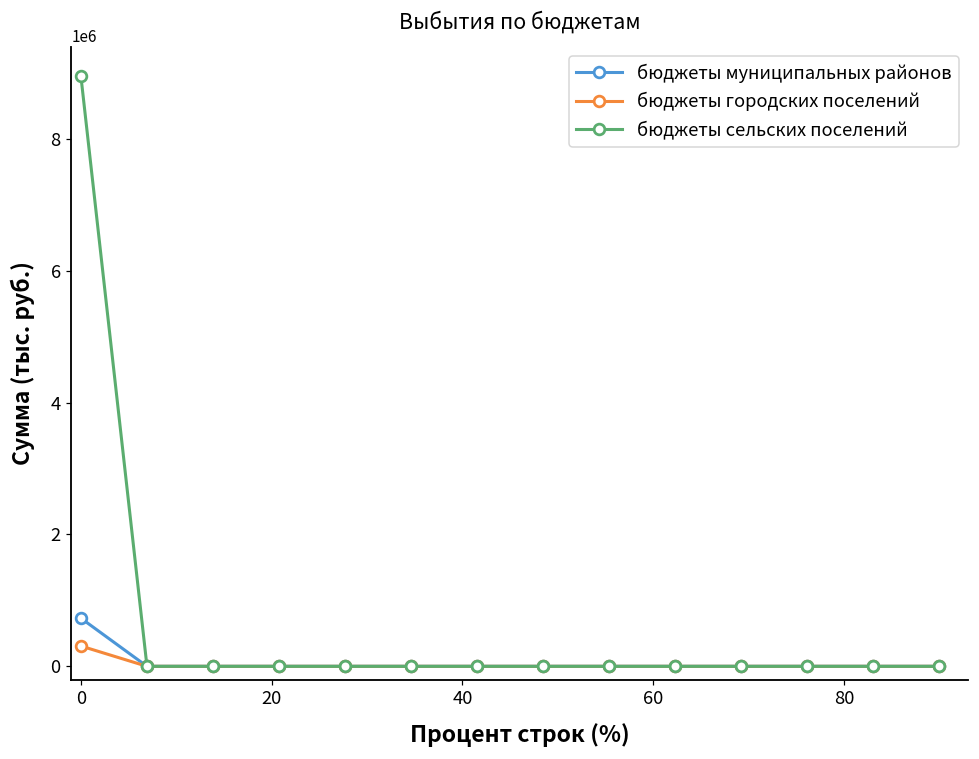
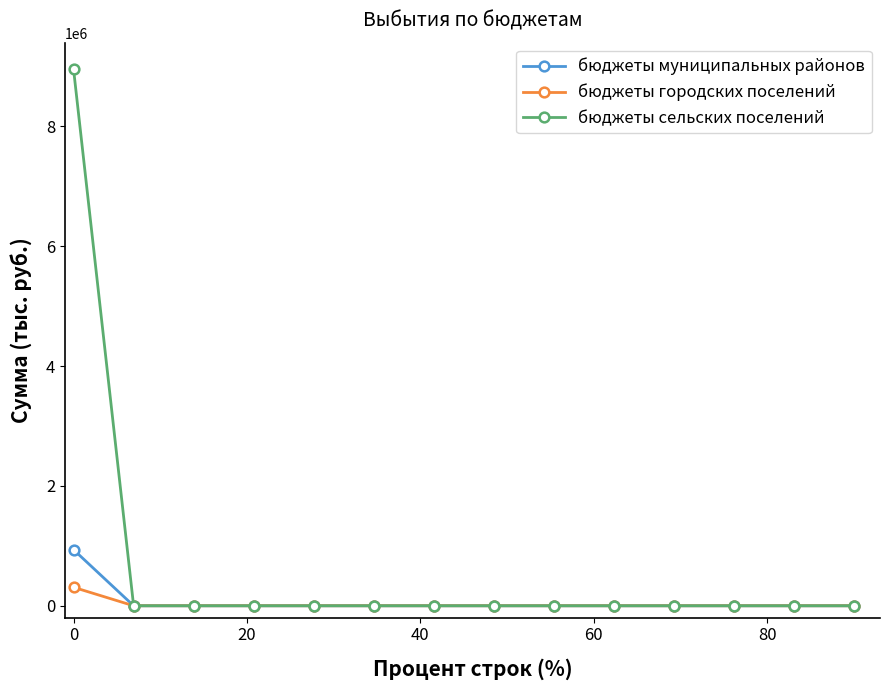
  {
    "бюджеты муниципальных районов": {
-     "0": 700000
+     "0": 900000
    },
    "бюджеты городских поселений": {
      "0": 300000
    },
    "бюджеты сельских поселений": {
      "0": 8900000
    }
  }
